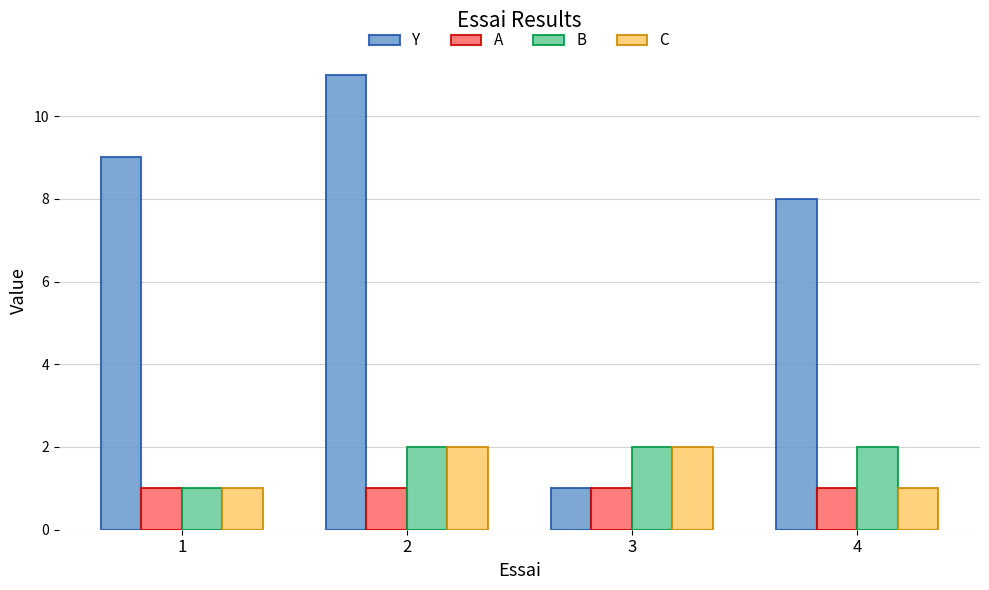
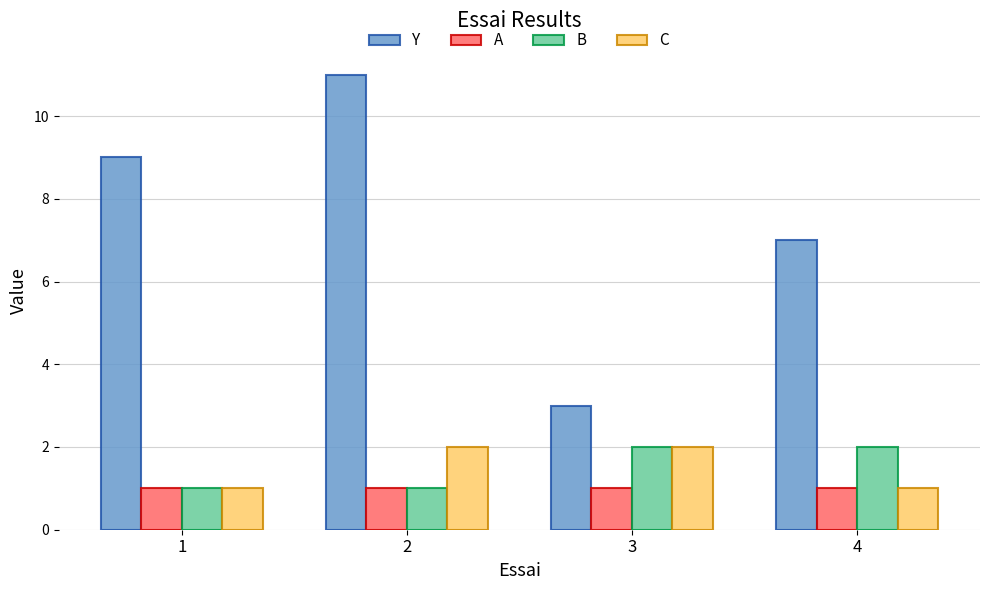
  {
    "Y": {
      "1": 9,
      "2": 11,
-     "3": 1,
-     "4": 8
+     "3": 3,
+     "4": 7
    },
    "A": {
      "1": 1,
      "2": 1,
      "3": 1,
      "4": 1
    },
    "B": {
      "1": 1,
-     "2": 2,
+     "2": 1,
      "3": 2,
      "4": 2
    },
    "C": {
      "1": 1,
      "2": 2,
      "3": 2,
      "4": 1
    }
  }
